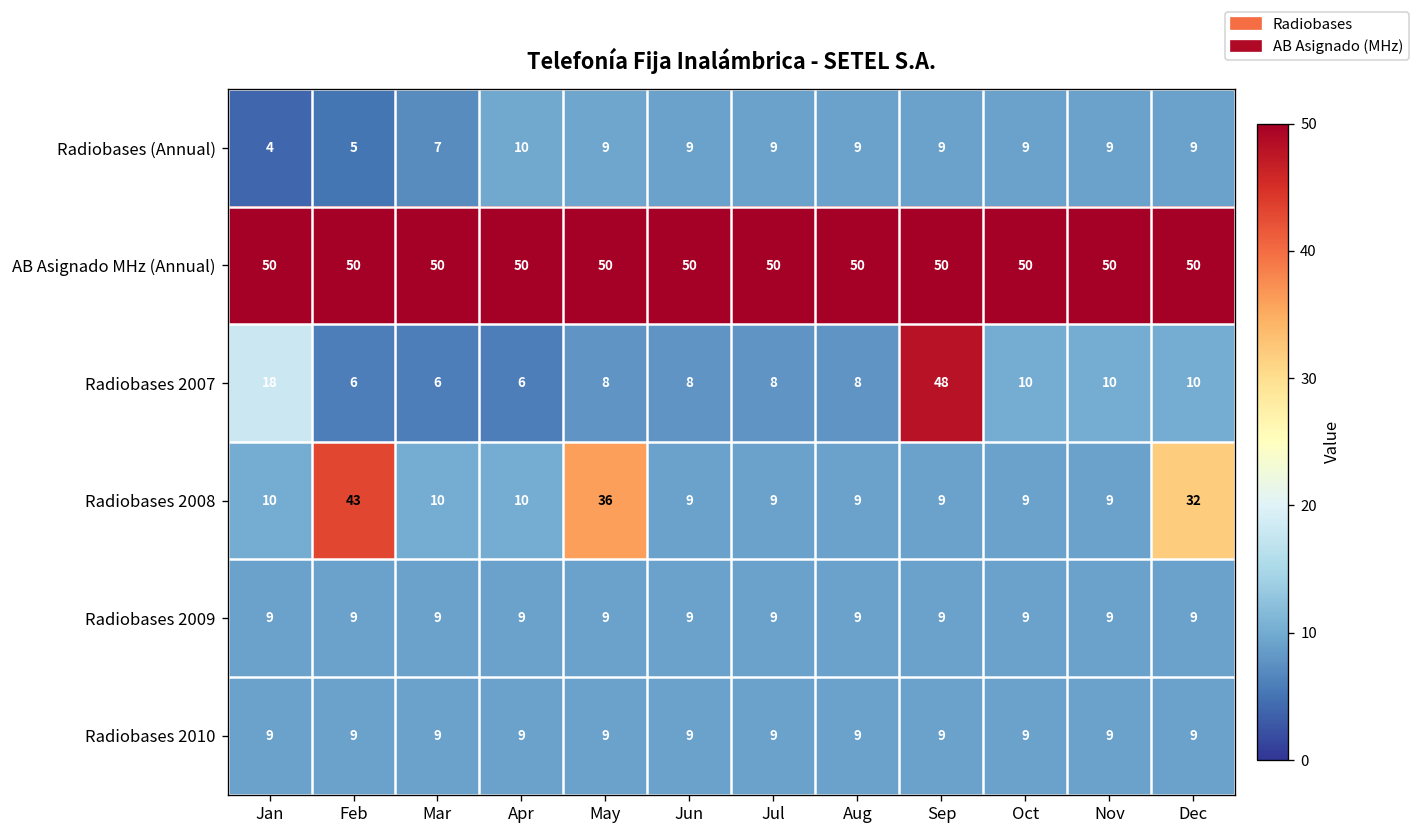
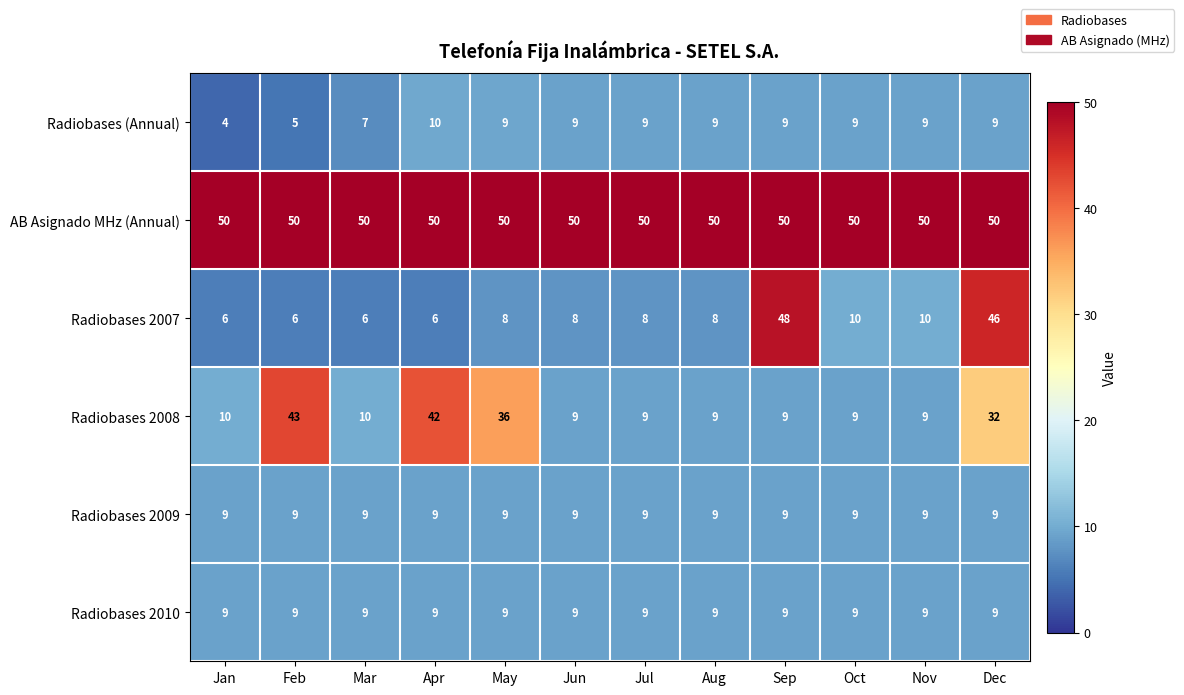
  {
    "Radiobases (Annual)": {
      "Jan": 4,
      "Feb": 5,
      "Mar": 7,
      "Apr": 10,
      "May": 9,
      "Jun": 9,
      "Jul": 9,
      "Aug": 9,
      "Sep": 9,
      "Oct": 9,
      "Nov": 9,
      "Dec": 9
    },
    "AB Asignado MHz (Annual)": {
      "Jan": 50,
      "Feb": 50,
      "Mar": 50,
      "Apr": 50,
      "May": 50,
      "Jun": 50,
      "Jul": 50,
      "Aug": 50,
      "Sep": 50,
      "Oct": 50,
      "Nov": 50,
      "Dec": 50
    },
    "Radiobases 2007": {
-     "Jan": 18,
+     "Jan": 6,
      "Feb": 6,
      "Mar": 6,
      "Apr": 6,
      "May": 8,
      "Jun": 8,
      "Jul": 8,
      "Aug": 8,
      "Sep": 48,
      "Oct": 10,
      "Nov": 10,
-     "Dec": 10
+     "Dec": 46
    },
    "Radiobases 2008": {
      "Jan": 10,
      "Feb": 43,
      "Mar": 10,
-     "Apr": 10,
+     "Apr": 42,
      "May": 36,
      "Jun": 9,
      "Jul": 9,
      "Aug": 9,
      "Sep": 9,
      "Oct": 9,
      "Nov": 9,
      "Dec": 32
    },
    "Radiobases 2009": {
      "Jan": 9,
      "Feb": 9,
      "Mar": 9,
      "Apr": 9,
      "May": 9,
      "Jun": 9,
      "Jul": 9,
      "Aug": 9,
      "Sep": 9,
      "Oct": 9,
      "Nov": 9,
      "Dec": 9
    },
    "Radiobases 2010": {
      "Jan": 9,
      "Feb": 9,
      "Mar": 9,
      "Apr": 9,
      "May": 9,
      "Jun": 9,
      "Jul": 9,
      "Aug": 9,
      "Sep": 9,
      "Oct": 9,
      "Nov": 9,
      "Dec": 9
    }
  }
